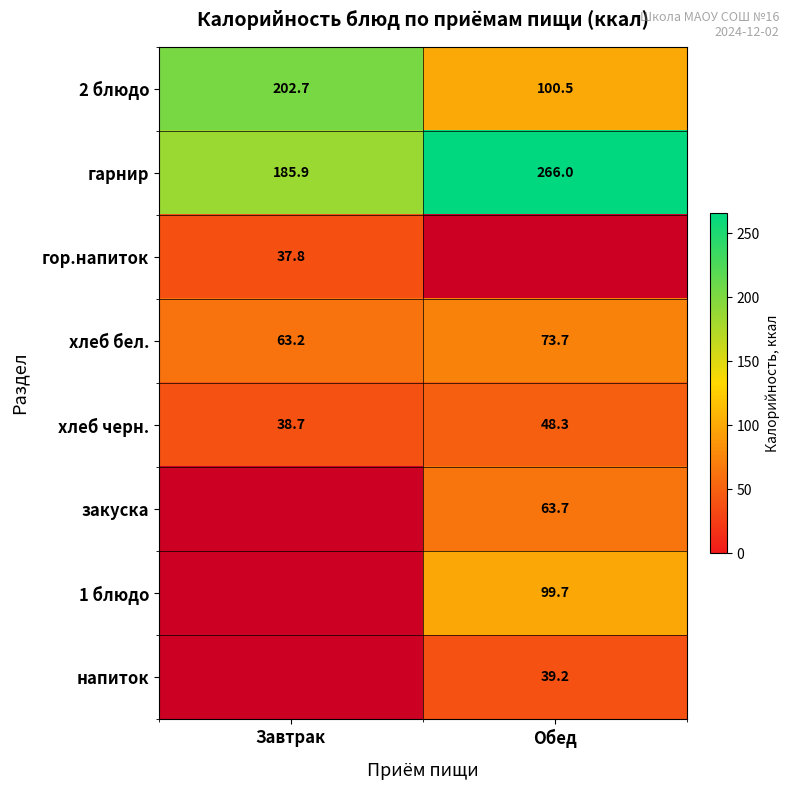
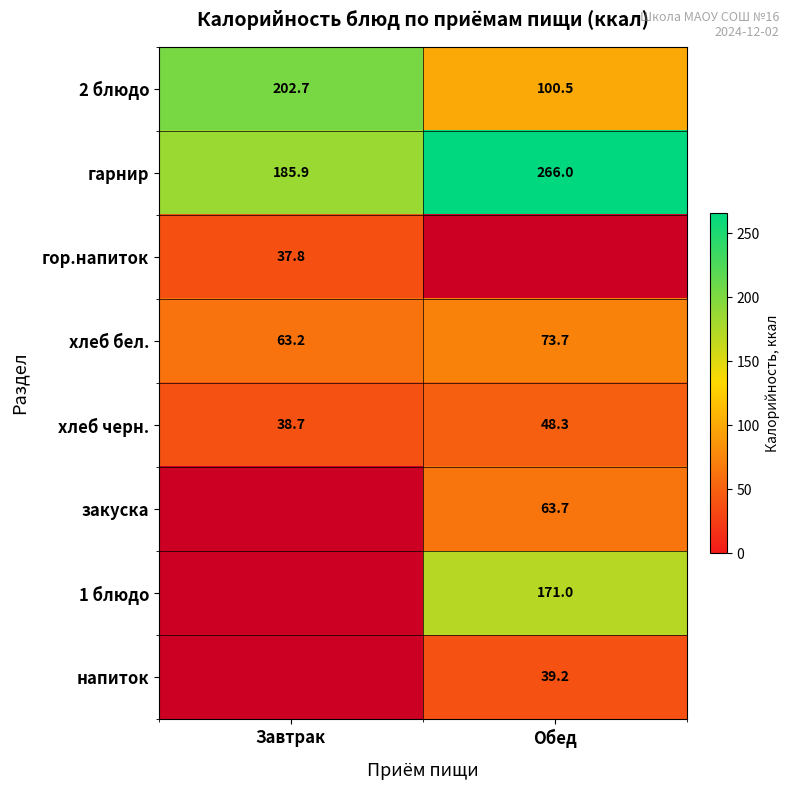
  {
    "2 блюдо": {
      "Завтрак": 202.7,
      "Обед": 100.5
    },
    "гарнир": {
      "Завтрак": 185.9,
      "Обед": 266.0
    },
    "гор.напиток": {
      "Завтрак": 37.8
    },
    "хлеб бел.": {
      "Завтрак": 63.2,
      "Обед": 73.7
    },
    "хлеб черн.": {
      "Завтрак": 38.7,
      "Обед": 48.3
    },
    "закуска": {
      "Обед": 63.7
    },
    "1 блюдо": {
-     "Обед": 99.7
+     "Обед": 171.0
    },
    "напиток": {
      "Обед": 39.2
    }
  }
